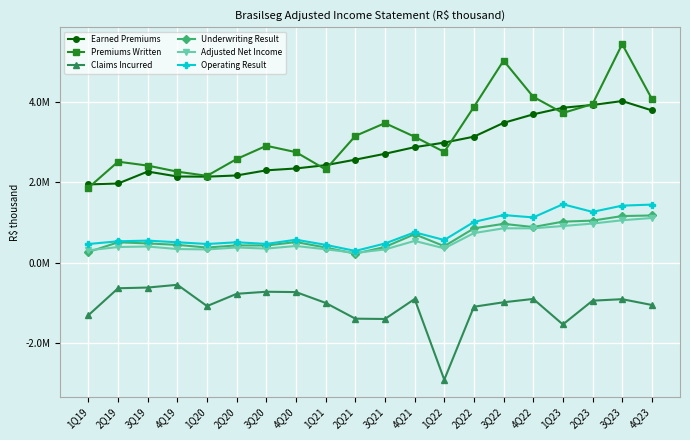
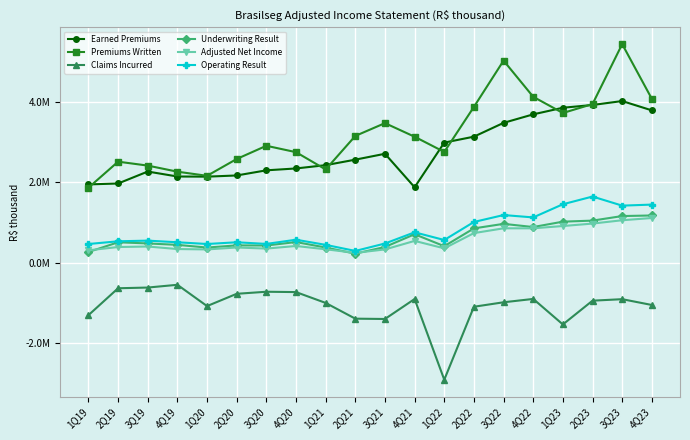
  {
    "Earned Premiums": {
      "1Q19": 1900000,
      "2Q19": 2000000,
      "3Q19": 2300000,
      "4Q19": 2100000,
      "2Q20": 2200000,
      "3Q20": 2300000,
      "4Q20": 2300000,
      "1Q21": 2400000,
      "2Q21": 2600000,
      "3Q21": 2700000,
-     "4Q21": 2900000,
+     "4Q21": 1900000,
      "1Q22": 3000000,
      "2Q22": 3100000,
      "3Q22": 3500000,
      "4Q22": 3700000,
      "1Q23": 3900000,
      "3Q23": 4000000,
      "4Q23": 3800000
    },
    "Adjusted Net Income": {
      "2Q19": 400000,
      "3Q19": 400000,
      "4Q19": 300000,
      "3Q20": 300000,
      "4Q20": 400000,
      "4Q21": 500000,
      "2Q22": 700000,
      "3Q22": 900000,
      "1Q23": 900000,
      "2Q23": 1000000,
      "3Q23": 1100000
    },
    "Operating Result": {
      "1Q19": 500000,
      "3Q19": 500000,
      "4Q19": 500000,
      "1Q20": 500000,
      "2Q20": 500000,
      "1Q21": 400000,
      "3Q21": 500000,
      "1Q22": 600000,
      "2Q22": 1000000,
      "3Q22": 1200000,
      "4Q22": 1100000,
      "1Q23": 1500000,
-     "2Q23": 1300000,
+     "2Q23": 1600000,
      "3Q23": 1400000,
      "4Q23": 1400000
    }
  }
